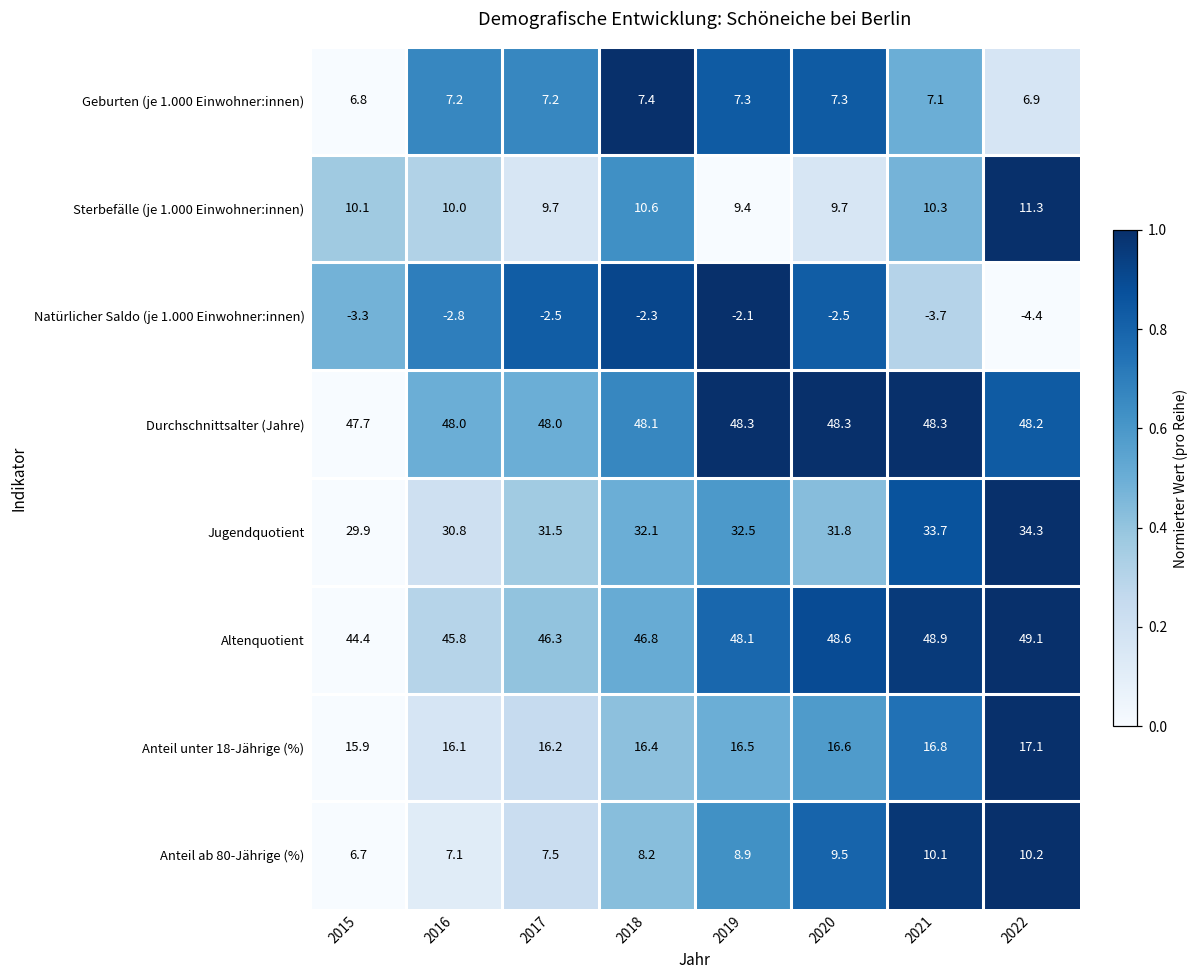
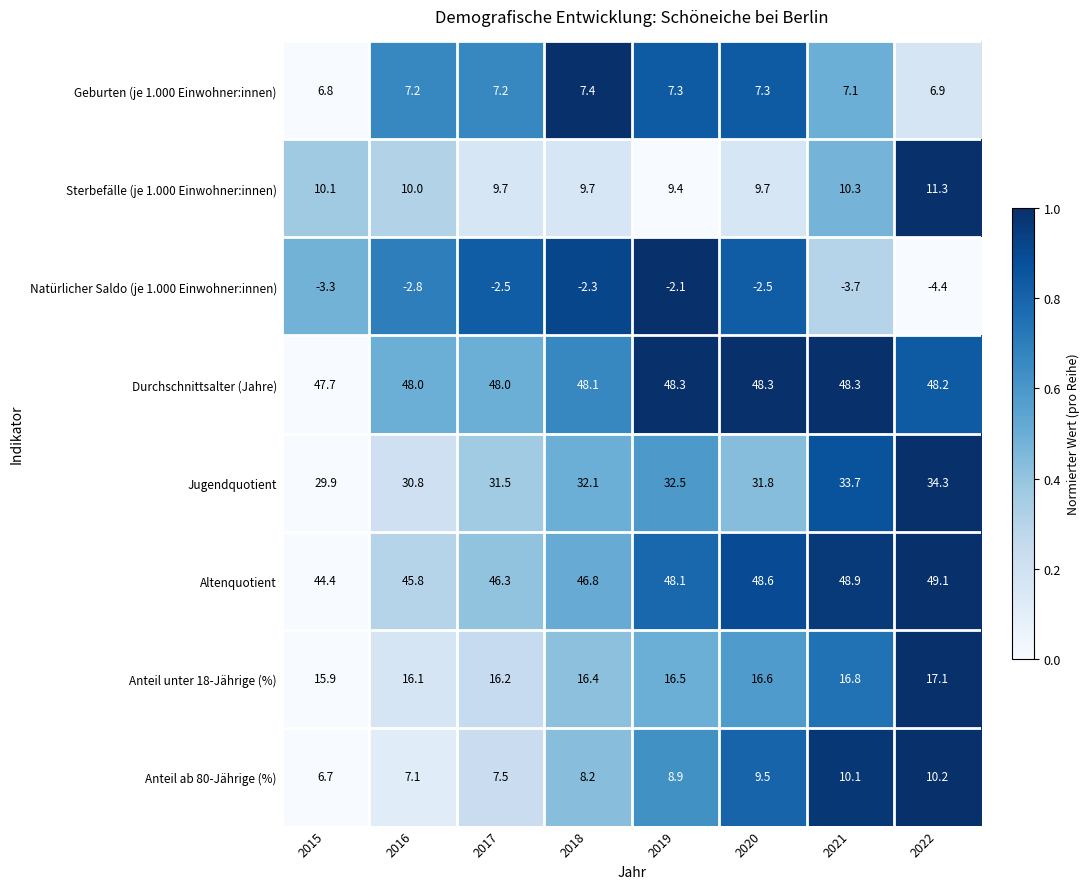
  {
    "Geburten (je 1.000 Einwohner:innen)": {
      "2015": 6.8,
      "2016": 7.2,
      "2017": 7.2,
      "2018": 7.4,
      "2019": 7.3,
      "2020": 7.3,
      "2021": 7.1,
      "2022": 6.9
    },
    "Sterbefälle (je 1.000 Einwohner:innen)": {
      "2015": 10.1,
      "2016": 10.0,
      "2017": 9.7,
-     "2018": 10.6,
+     "2018": 9.7,
      "2019": 9.4,
      "2020": 9.7,
      "2021": 10.3,
      "2022": 11.3
    },
    "Natürlicher Saldo (je 1.000 Einwohner:innen)": {
      "2015": -3.3,
      "2016": -2.8,
      "2017": -2.5,
      "2018": -2.3,
      "2019": -2.1,
      "2020": -2.5,
      "2021": -3.7,
      "2022": -4.4
    },
    "Durchschnittsalter (Jahre)": {
      "2015": 47.7,
      "2016": 48.0,
      "2017": 48.0,
      "2018": 48.1,
      "2019": 48.3,
      "2020": 48.3,
      "2021": 48.3,
      "2022": 48.2
    },
    "Jugendquotient": {
      "2015": 29.9,
      "2016": 30.8,
      "2017": 31.5,
      "2018": 32.1,
      "2019": 32.5,
      "2020": 31.8,
      "2021": 33.7,
      "2022": 34.3
    },
    "Altenquotient": {
      "2015": 44.4,
      "2016": 45.8,
      "2017": 46.3,
      "2018": 46.8,
      "2019": 48.1,
      "2020": 48.6,
      "2021": 48.9,
      "2022": 49.1
    },
    "Anteil unter 18-Jährige (%)": {
      "2015": 15.9,
      "2016": 16.1,
      "2017": 16.2,
      "2018": 16.4,
      "2019": 16.5,
      "2020": 16.6,
      "2021": 16.8,
      "2022": 17.1
    },
    "Anteil ab 80-Jährige (%)": {
      "2015": 6.7,
      "2016": 7.1,
      "2017": 7.5,
      "2018": 8.2,
      "2019": 8.9,
      "2020": 9.5,
      "2021": 10.1,
      "2022": 10.2
    }
  }
